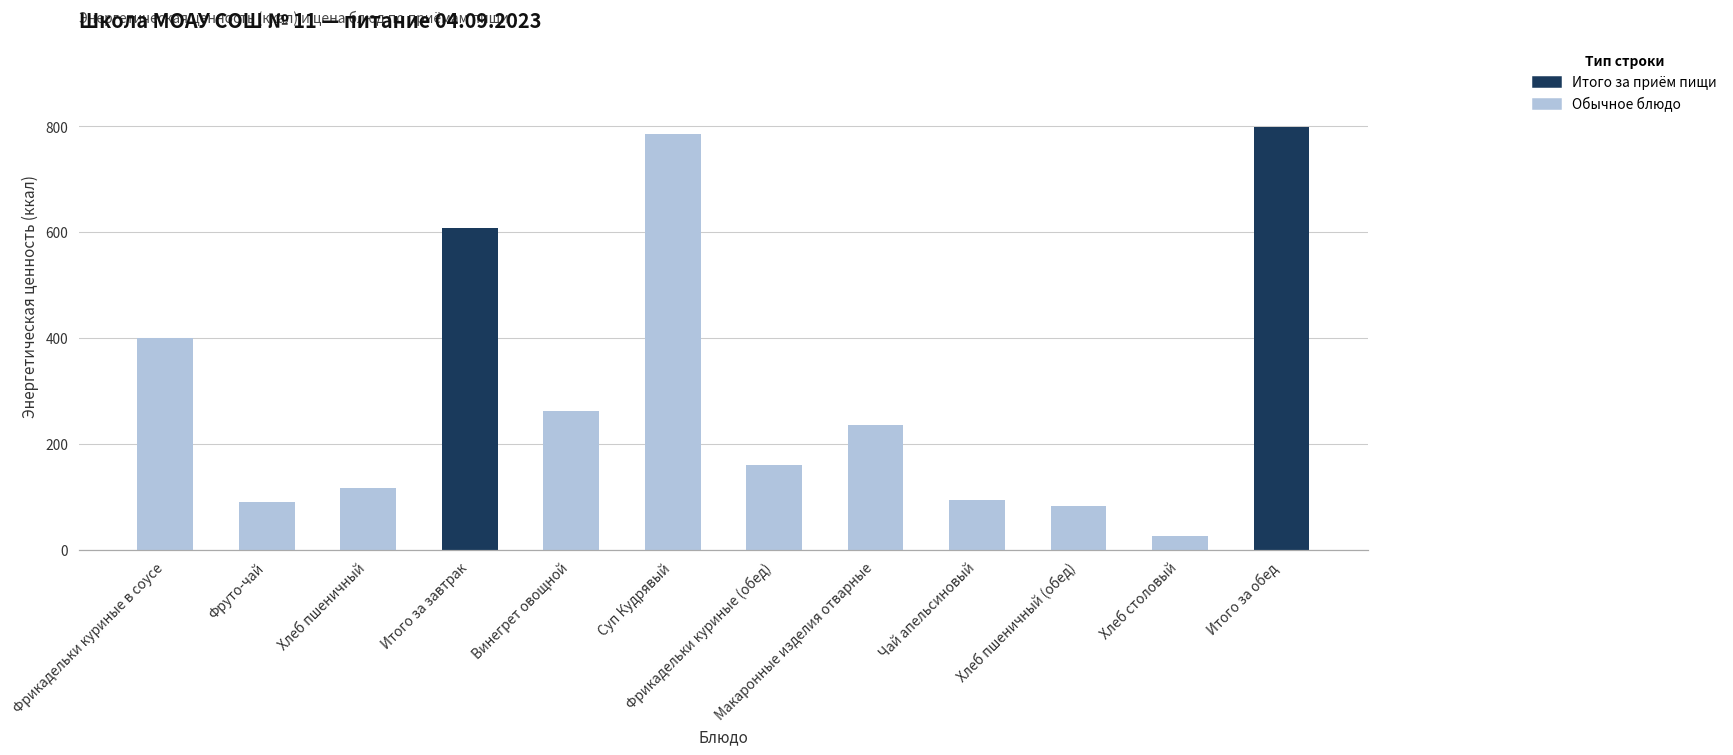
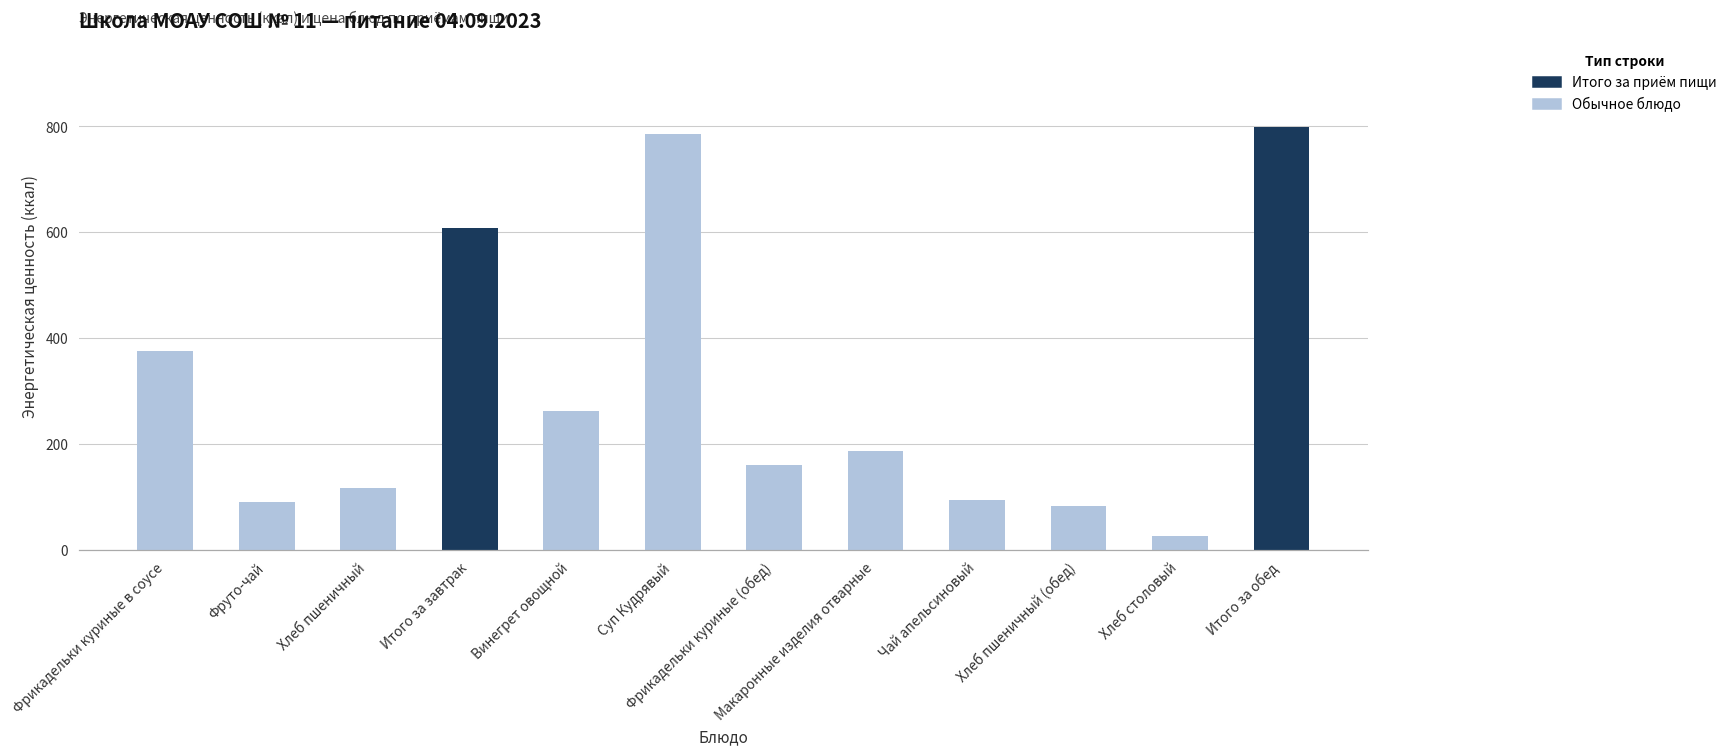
  {
-   "Фрикадельки куриные в соусе": 400,
+   "Фрикадельки куриные в соусе": 380,
    "Фруто-чай": 90,
    "Хлеб пшеничный": 120,
    "Итого за завтрак": 610,
    "Винегрет овощной": 260,
    "Суп Кудрявый": 780,
    "Фрикадельки куриные (обед)": 160,
-   "Макаронные изделия отварные": 240,
+   "Макаронные изделия отварные": 190,
    "Чай апельсиновый": 90,
    "Хлеб пшеничный (обед)": 80,
    "Хлеб столовый": 30,
    "Итого за обед": 800
  }
